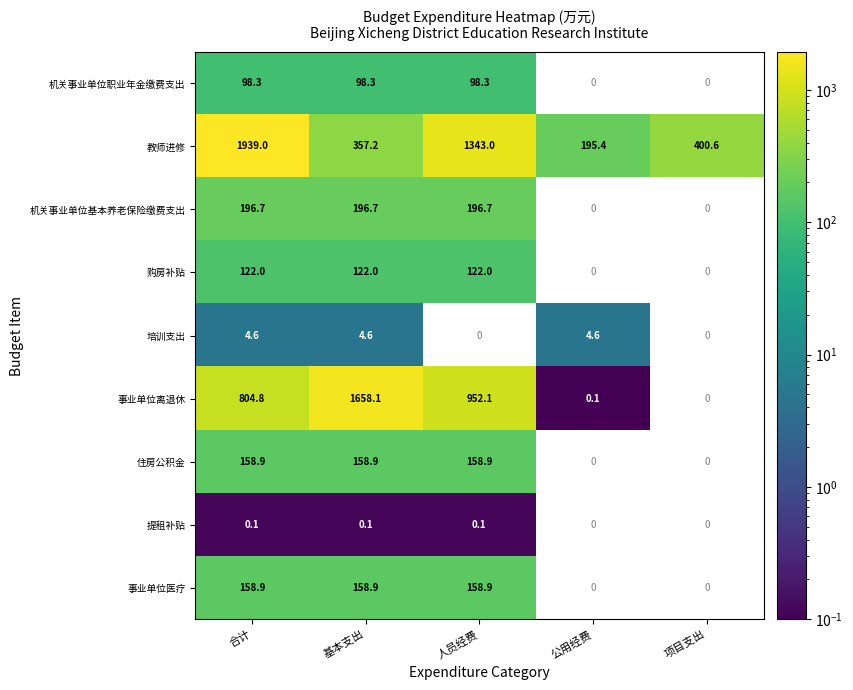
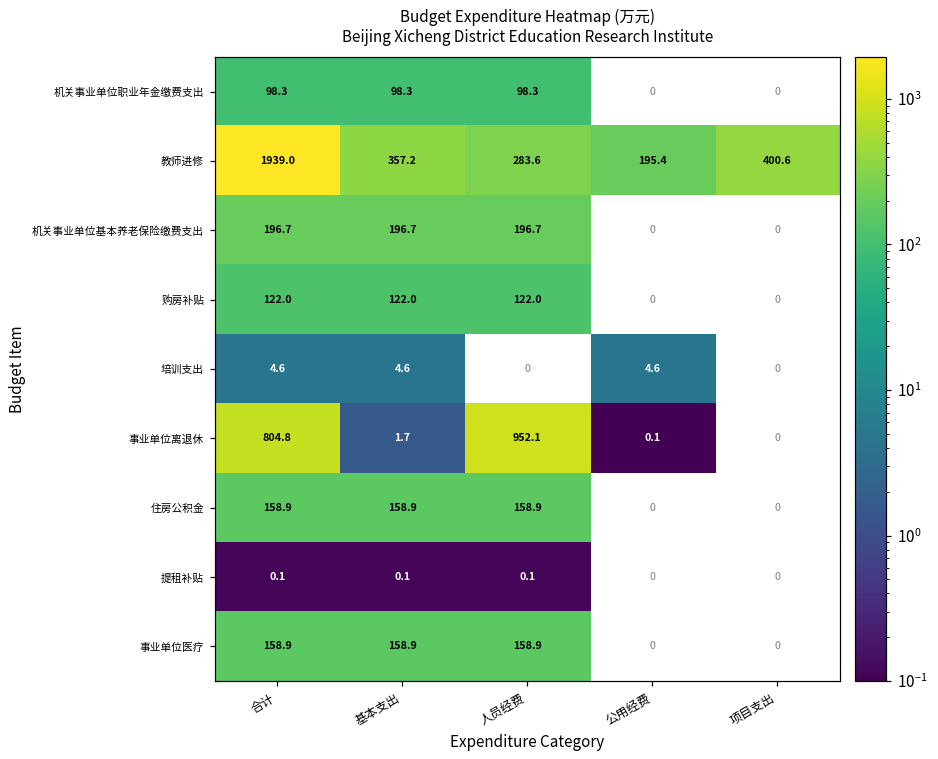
  {
    "机关事业单位职业年金缴费支出": {
      "合计": 98.3,
      "基本支出": 98.3,
      "人员经费": 98.3
    },
    "教师进修": {
      "合计": 1939.0,
      "基本支出": 357.2,
-     "人员经费": 1343.0,
+     "人员经费": 283.6,
      "公用经费": 195.4,
      "项目支出": 400.6
    },
    "机关事业单位基本养老保险缴费支出": {
      "合计": 196.7,
      "基本支出": 196.7,
      "人员经费": 196.7
    },
    "购房补贴": {
      "合计": 122.0,
      "基本支出": 122.0,
      "人员经费": 122.0
    },
    "培训支出": {
      "合计": 4.6,
      "基本支出": 4.6,
      "公用经费": 4.6
    },
    "事业单位离退休": {
      "合计": 804.8,
-     "基本支出": 1658.1,
+     "基本支出": 1.7,
      "人员经费": 952.1,
      "公用经费": 0.1
    },
    "住房公积金": {
      "合计": 158.9,
      "基本支出": 158.9,
      "人员经费": 158.9
    },
    "提租补贴": {
      "合计": 0.1,
      "基本支出": 0.1,
      "人员经费": 0.1
    },
    "事业单位医疗": {
      "合计": 158.9,
      "基本支出": 158.9,
      "人员经费": 158.9
    }
  }
